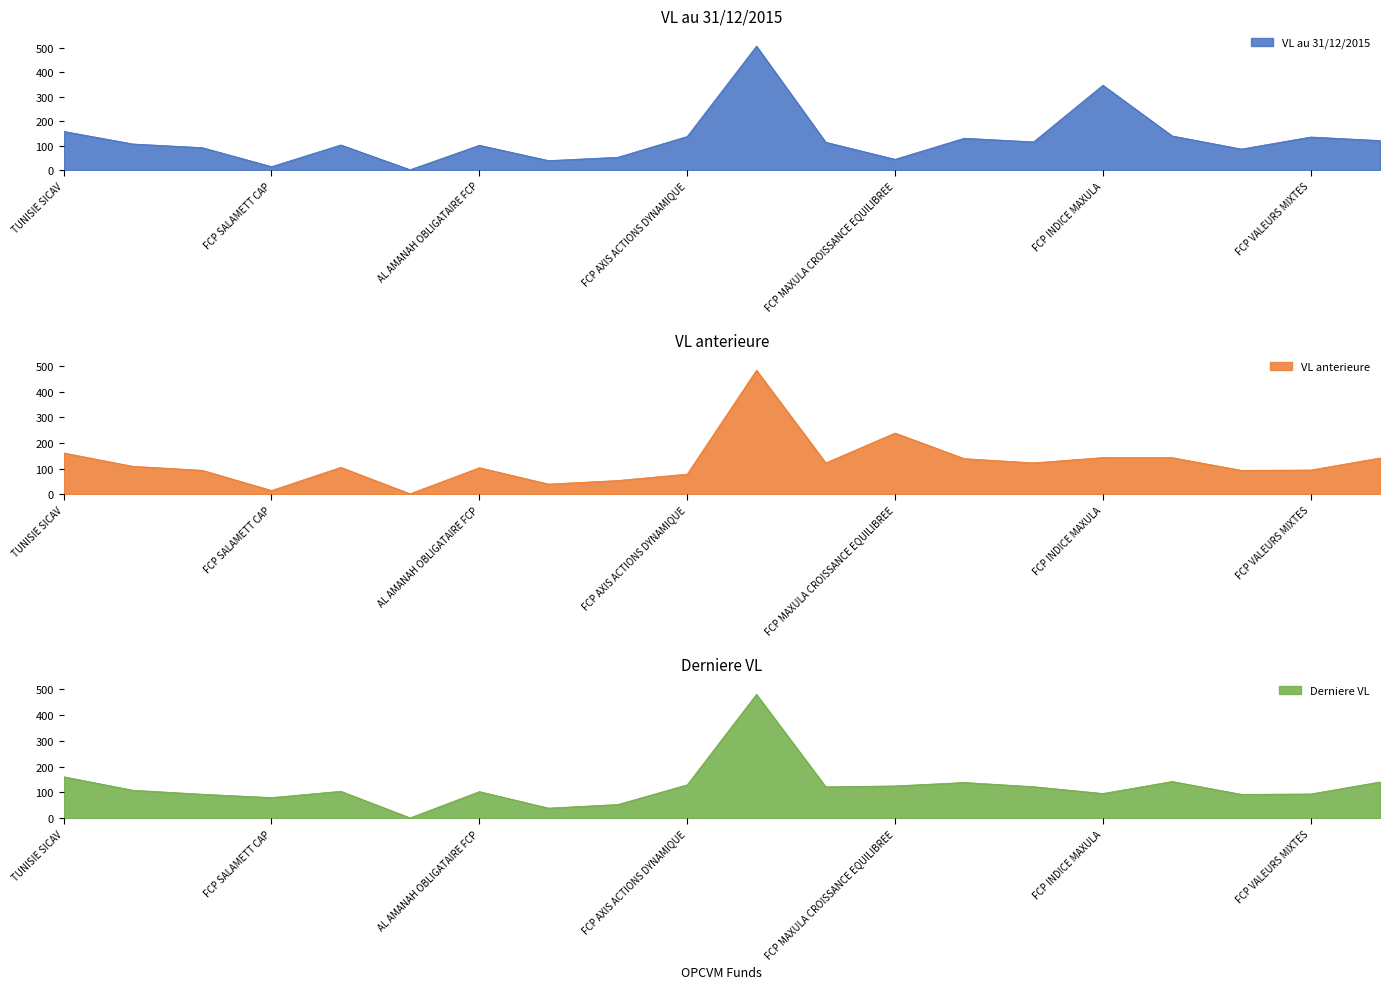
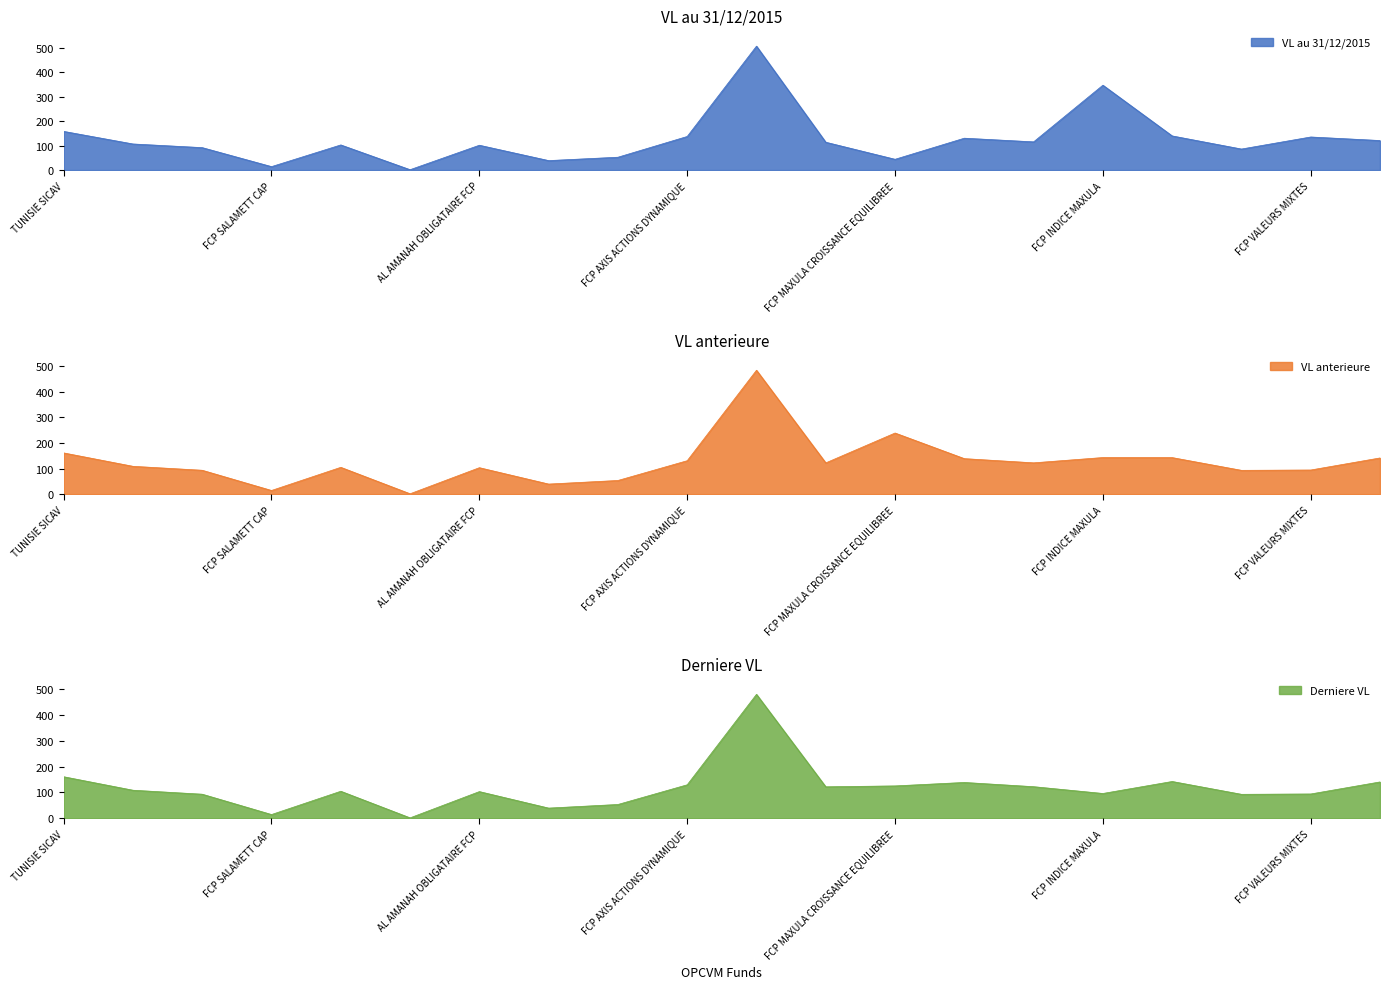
  {
    "VL au 31/12/2015": {
      "TUNISIE SICAV": 160,
      "FCP SALAMETT CAP": 10,
      "AL AMANAH OBLIGATAIRE FCP": 100,
      "FCP AXIS ACTIONS DYNAMIQUE": 140,
      "FCP MAXULA CROISSANCE EQUILIBREE": 40,
      "FCP INDICE MAXULA": 350,
      "FCP VALEURS MIXTES": 140
    },
    "VL anterieure": {
      "TUNISIE SICAV": 160,
      "FCP SALAMETT CAP": 10,
      "AL AMANAH OBLIGATAIRE FCP": 100,
-     "FCP AXIS ACTIONS DYNAMIQUE": 80,
+     "FCP AXIS ACTIONS DYNAMIQUE": 130,
      "FCP MAXULA CROISSANCE EQUILIBREE": 240,
      "FCP INDICE MAXULA": 140,
      "FCP VALEURS MIXTES": 90
    },
    "Derniere VL": {
      "TUNISIE SICAV": 160,
-     "FCP SALAMETT CAP": 80,
+     "FCP SALAMETT CAP": 10,
      "AL AMANAH OBLIGATAIRE FCP": 100,
      "FCP AXIS ACTIONS DYNAMIQUE": 130,
      "FCP MAXULA CROISSANCE EQUILIBREE": 130,
      "FCP INDICE MAXULA": 100,
      "FCP VALEURS MIXTES": 90
    }
  }
